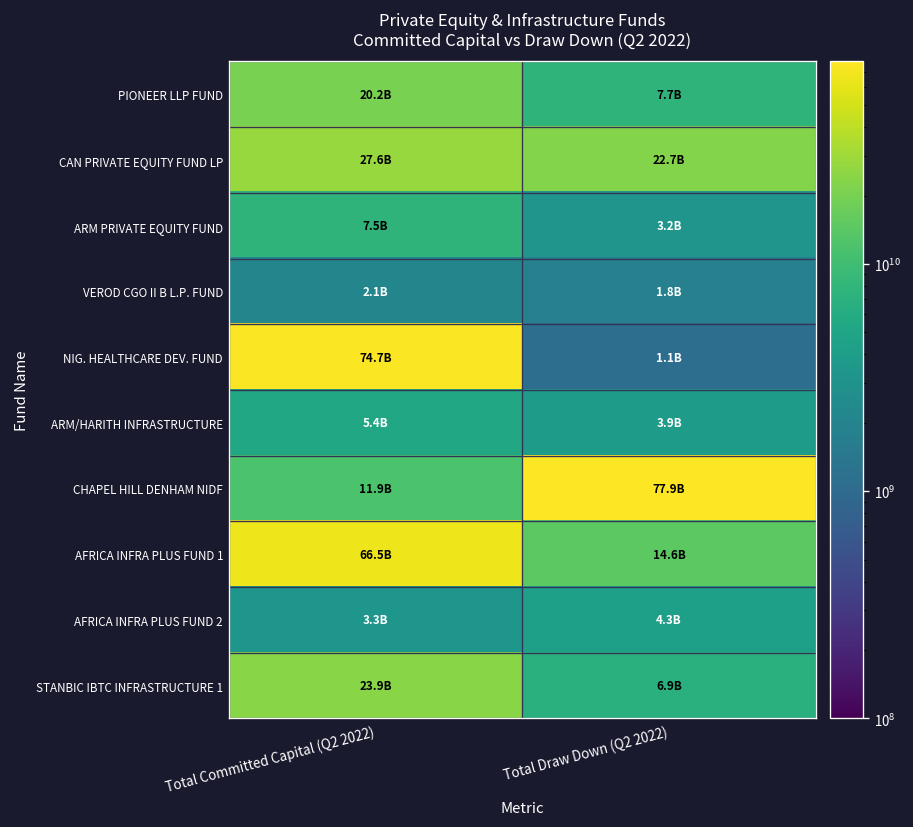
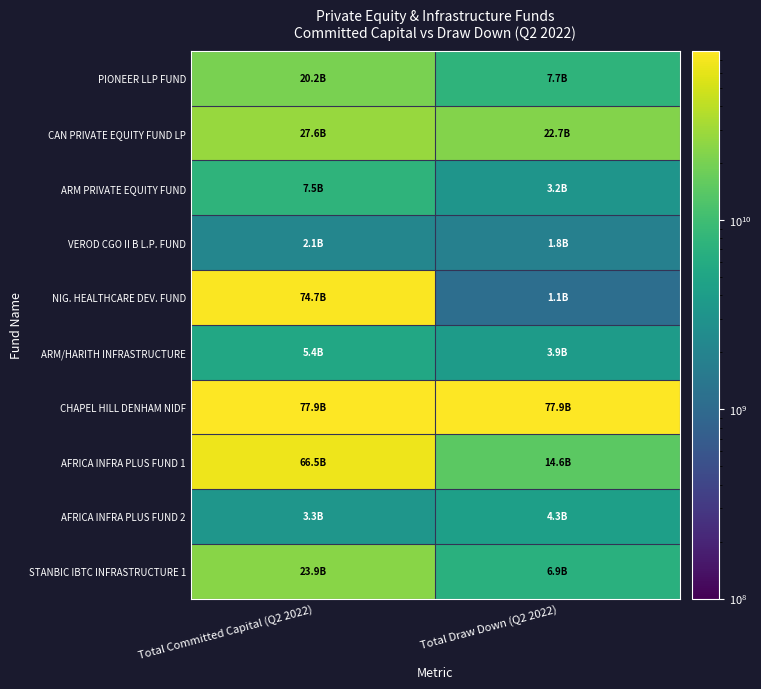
  {
    "PIONEER LLP FUND": {
      "Total Committed Capital (Q2 2022)": "20.2B",
      "Total Draw Down (Q2 2022)": "7.7B"
    },
    "CAN PRIVATE EQUITY FUND LP": {
      "Total Committed Capital (Q2 2022)": "27.6B",
      "Total Draw Down (Q2 2022)": "22.7B"
    },
    "ARM PRIVATE EQUITY FUND": {
      "Total Committed Capital (Q2 2022)": "7.5B",
      "Total Draw Down (Q2 2022)": "3.2B"
    },
    "VEROD CGO II B L.P. FUND": {
      "Total Committed Capital (Q2 2022)": "2.1B",
      "Total Draw Down (Q2 2022)": "1.8B"
    },
    "NIG. HEALTHCARE DEV. FUND": {
      "Total Committed Capital (Q2 2022)": "74.7B",
      "Total Draw Down (Q2 2022)": "1.1B"
    },
    "ARM/HARITH INFRASTRUCTURE": {
      "Total Committed Capital (Q2 2022)": "5.4B",
      "Total Draw Down (Q2 2022)": "3.9B"
    },
    "CHAPEL HILL DENHAM NIDF": {
-     "Total Committed Capital (Q2 2022)": "11.9B",
+     "Total Committed Capital (Q2 2022)": "77.9B",
      "Total Draw Down (Q2 2022)": "77.9B"
    },
    "AFRICA INFRA PLUS FUND 1": {
      "Total Committed Capital (Q2 2022)": "66.5B",
      "Total Draw Down (Q2 2022)": "14.6B"
    },
    "AFRICA INFRA PLUS FUND 2": {
      "Total Committed Capital (Q2 2022)": "3.3B",
      "Total Draw Down (Q2 2022)": "4.3B"
    },
    "STANBIC IBTC INFRASTRUCTURE 1": {
      "Total Committed Capital (Q2 2022)": "23.9B",
      "Total Draw Down (Q2 2022)": "6.9B"
    }
  }
